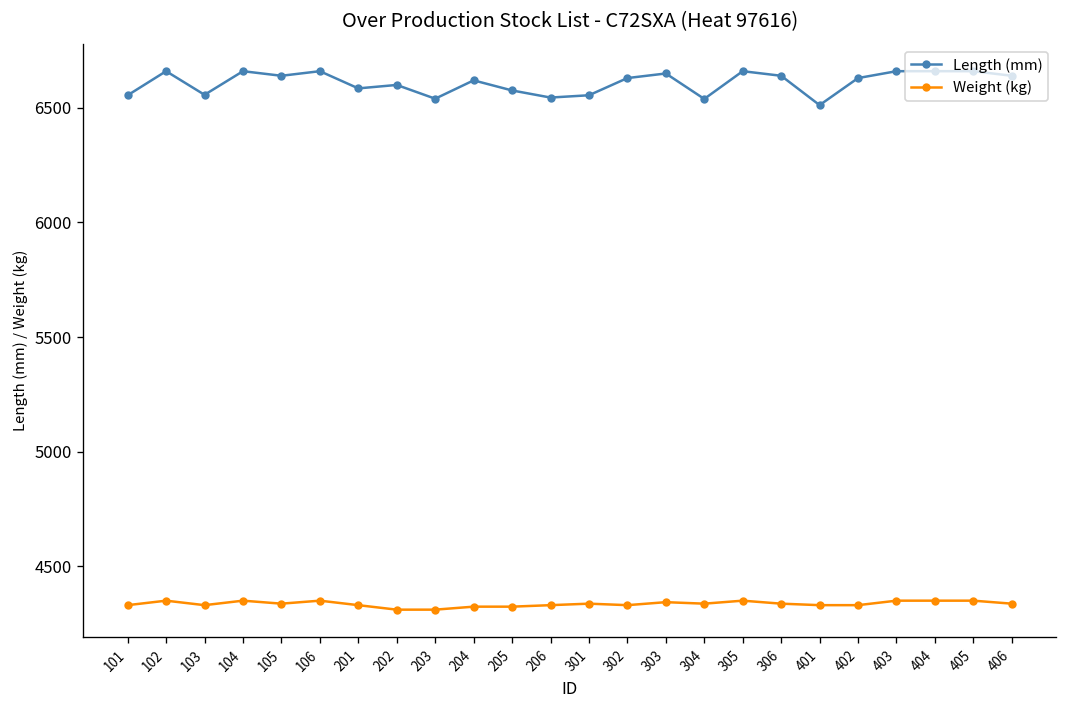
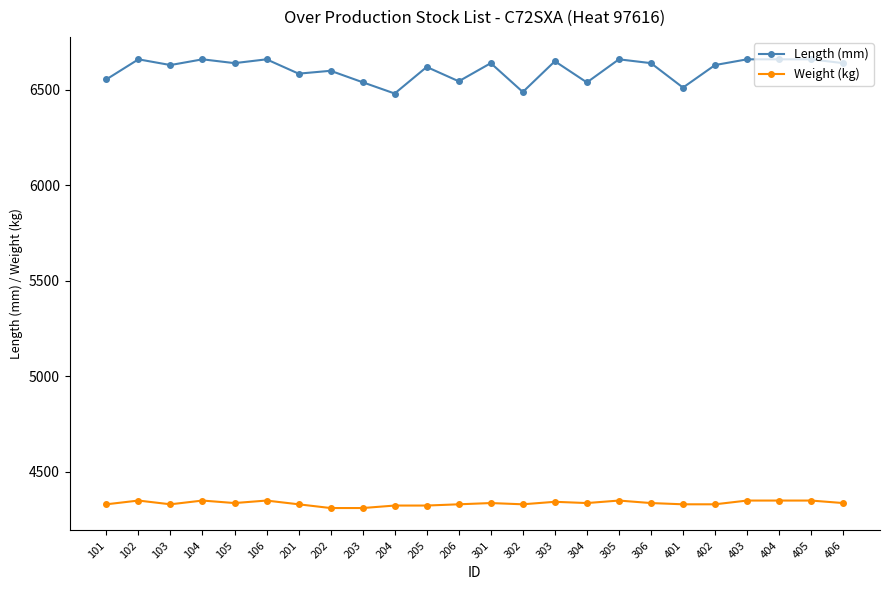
  {
    "Length (mm)": {
      "101": 6560,
      "102": 6660,
-     "103": 6560,
+     "103": 6630,
      "104": 6660,
      "105": 6640,
      "106": 6660,
      "201": 6590,
      "202": 6600,
      "203": 6540,
-     "204": 6620,
-     "205": 6580,
+     "204": 6480,
+     "205": 6620,
      "206": 6550,
-     "301": 6560,
-     "302": 6630,
+     "301": 6640,
+     "302": 6490,
      "303": 6650,
      "304": 6540,
      "305": 6660,
      "306": 6640,
      "401": 6510,
      "402": 6630,
      "403": 6660
    },
    "Weight (kg)": {
      "101": 4330,
      "102": 4350,
      "103": 4330,
      "104": 4350,
      "105": 4340,
      "106": 4350,
      "201": 4330,
      "202": 4310,
      "203": 4310,
      "204": 4320,
      "205": 4320,
      "206": 4330,
      "301": 4340,
      "302": 4330,
      "303": 4340,
      "304": 4340,
      "305": 4350,
      "306": 4340,
      "401": 4330,
      "402": 4330,
      "403": 4350,
      "404": 4350,
      "405": 4350,
      "406": 4340
    }
  }
